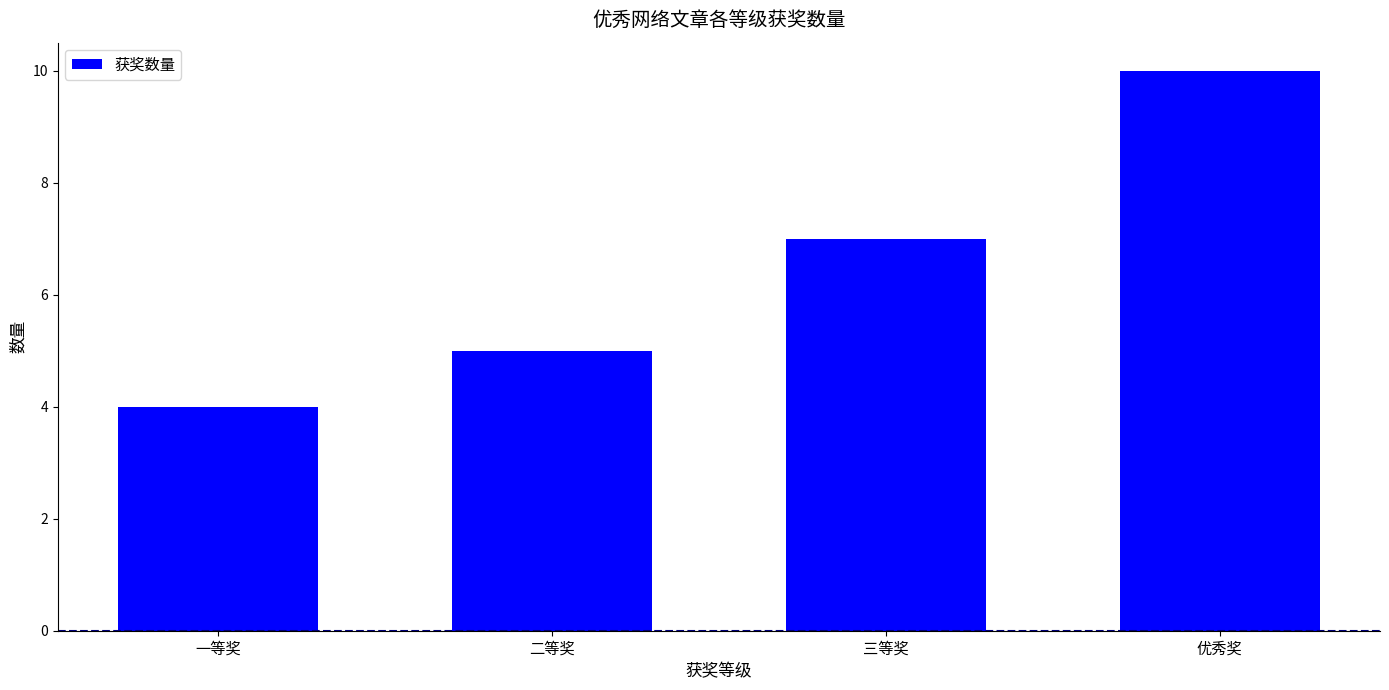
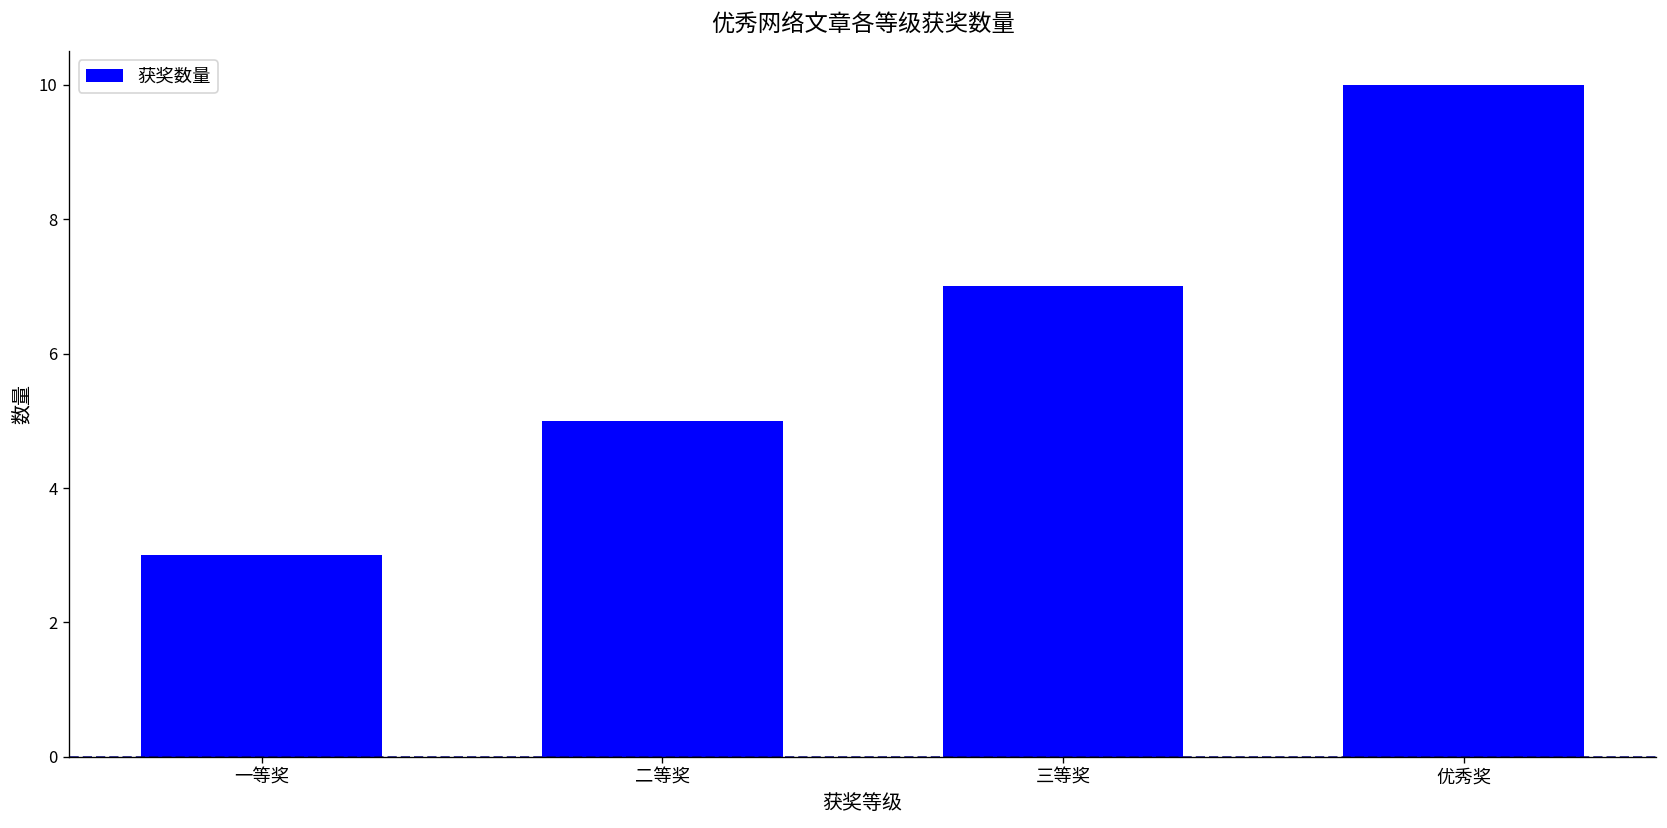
  {
-   "一等奖": 4,
+   "一等奖": 3,
    "二等奖": 5,
    "三等奖": 7,
    "优秀奖": 10
  }
